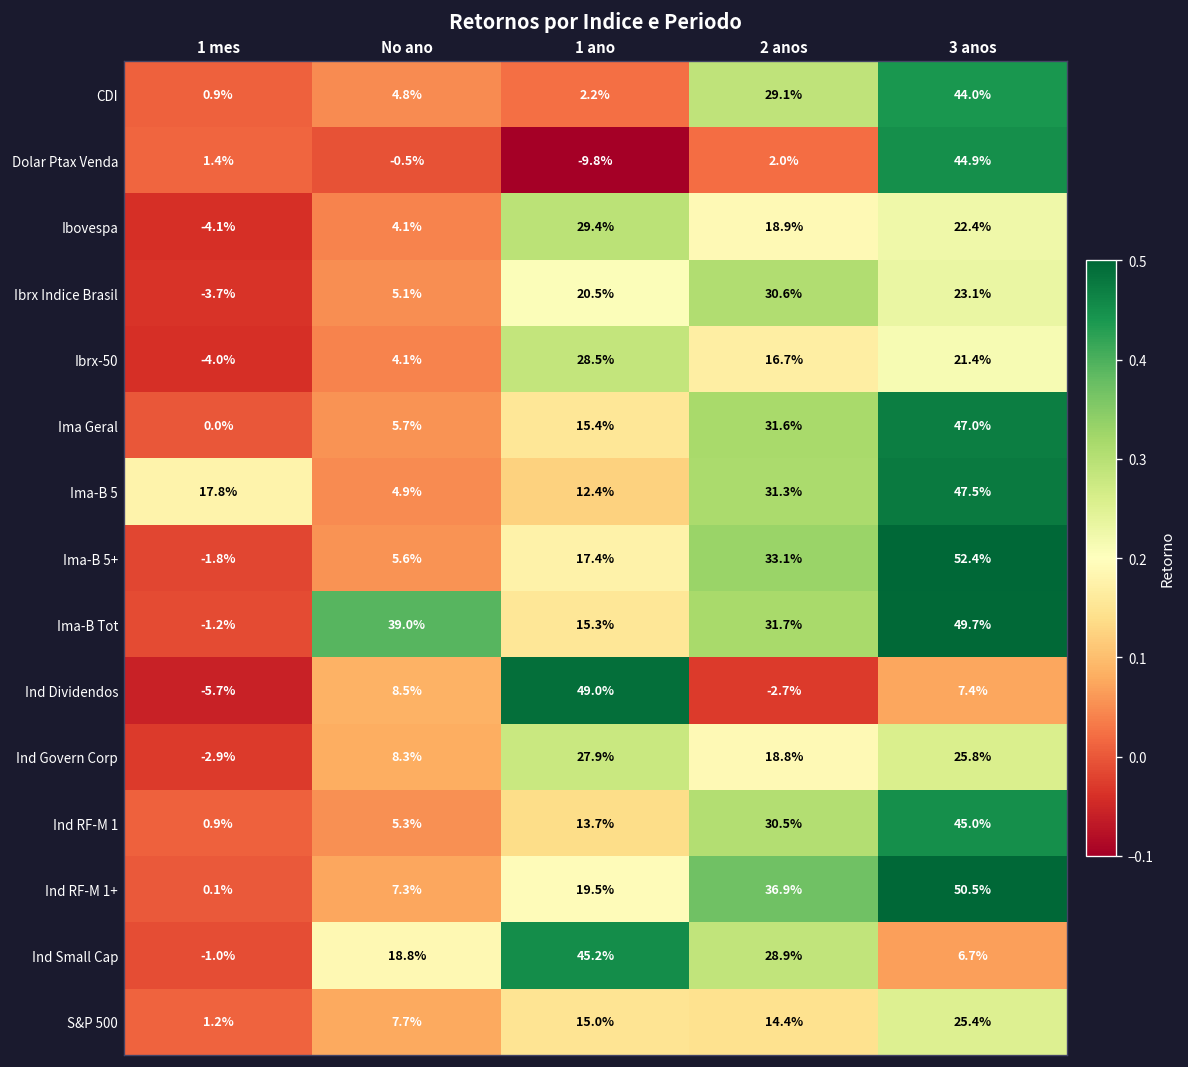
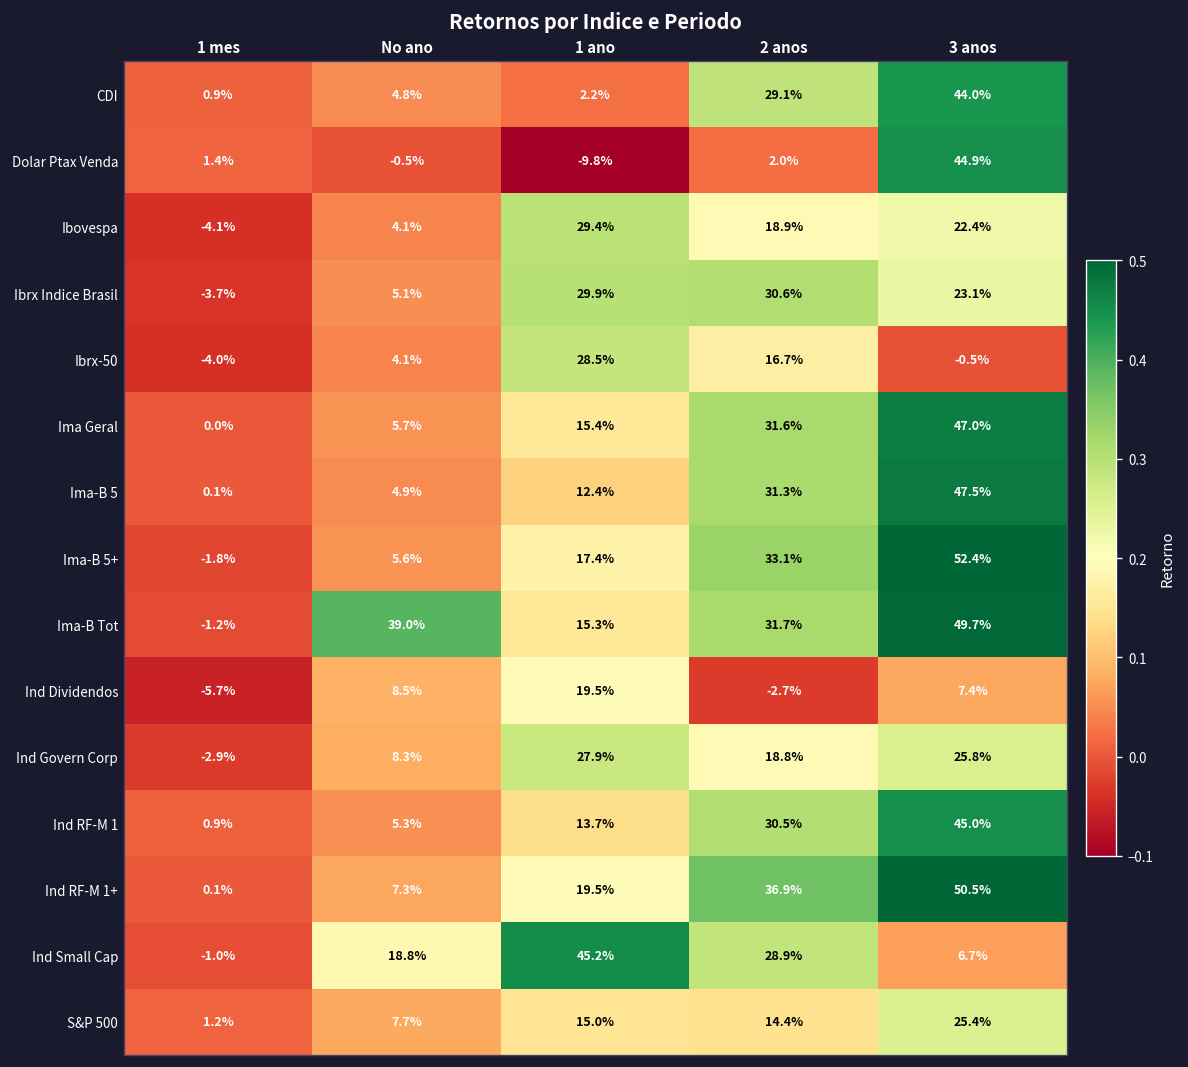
  {
    "CDI": {
      "1 mes": "0.9%",
      "No ano": "4.8%",
      "1 ano": "2.2%",
      "2 anos": "29.1%",
      "3 anos": "44.0%"
    },
    "Dolar Ptax Venda": {
      "1 mes": "1.4%",
      "No ano": "-0.5%",
      "1 ano": "-9.8%",
      "2 anos": "2.0%",
      "3 anos": "44.9%"
    },
    "Ibovespa": {
      "1 mes": "-4.1%",
      "No ano": "4.1%",
      "1 ano": "29.4%",
      "2 anos": "18.9%",
      "3 anos": "22.4%"
    },
    "Ibrx Indice Brasil": {
      "1 mes": "-3.7%",
      "No ano": "5.1%",
-     "1 ano": "20.5%",
+     "1 ano": "29.9%",
      "2 anos": "30.6%",
      "3 anos": "23.1%"
    },
    "Ibrx-50": {
      "1 mes": "-4.0%",
      "No ano": "4.1%",
      "1 ano": "28.5%",
      "2 anos": "16.7%",
-     "3 anos": "21.4%"
+     "3 anos": "-0.5%"
    },
    "Ima Geral": {
      "1 mes": "0.0%",
      "No ano": "5.7%",
      "1 ano": "15.4%",
      "2 anos": "31.6%",
      "3 anos": "47.0%"
    },
    "Ima-B 5": {
-     "1 mes": "17.8%",
+     "1 mes": "0.1%",
      "No ano": "4.9%",
      "1 ano": "12.4%",
      "2 anos": "31.3%",
      "3 anos": "47.5%"
    },
    "Ima-B 5+": {
      "1 mes": "-1.8%",
      "No ano": "5.6%",
      "1 ano": "17.4%",
      "2 anos": "33.1%",
      "3 anos": "52.4%"
    },
    "Ima-B Tot": {
      "1 mes": "-1.2%",
      "No ano": "39.0%",
      "1 ano": "15.3%",
      "2 anos": "31.7%",
      "3 anos": "49.7%"
    },
    "Ind Dividendos": {
      "1 mes": "-5.7%",
      "No ano": "8.5%",
-     "1 ano": "49.0%",
+     "1 ano": "19.5%",
      "2 anos": "-2.7%",
      "3 anos": "7.4%"
    },
    "Ind Govern Corp": {
      "1 mes": "-2.9%",
      "No ano": "8.3%",
      "1 ano": "27.9%",
      "2 anos": "18.8%",
      "3 anos": "25.8%"
    },
    "Ind RF-M 1": {
      "1 mes": "0.9%",
      "No ano": "5.3%",
      "1 ano": "13.7%",
      "2 anos": "30.5%",
      "3 anos": "45.0%"
    },
    "Ind RF-M 1+": {
      "1 mes": "0.1%",
      "No ano": "7.3%",
      "1 ano": "19.5%",
      "2 anos": "36.9%",
      "3 anos": "50.5%"
    },
    "Ind Small Cap": {
      "1 mes": "-1.0%",
      "No ano": "18.8%",
      "1 ano": "45.2%",
      "2 anos": "28.9%",
      "3 anos": "6.7%"
    },
    "S&P 500": {
      "1 mes": "1.2%",
      "No ano": "7.7%",
      "1 ano": "15.0%",
      "2 anos": "14.4%",
      "3 anos": "25.4%"
    }
  }
